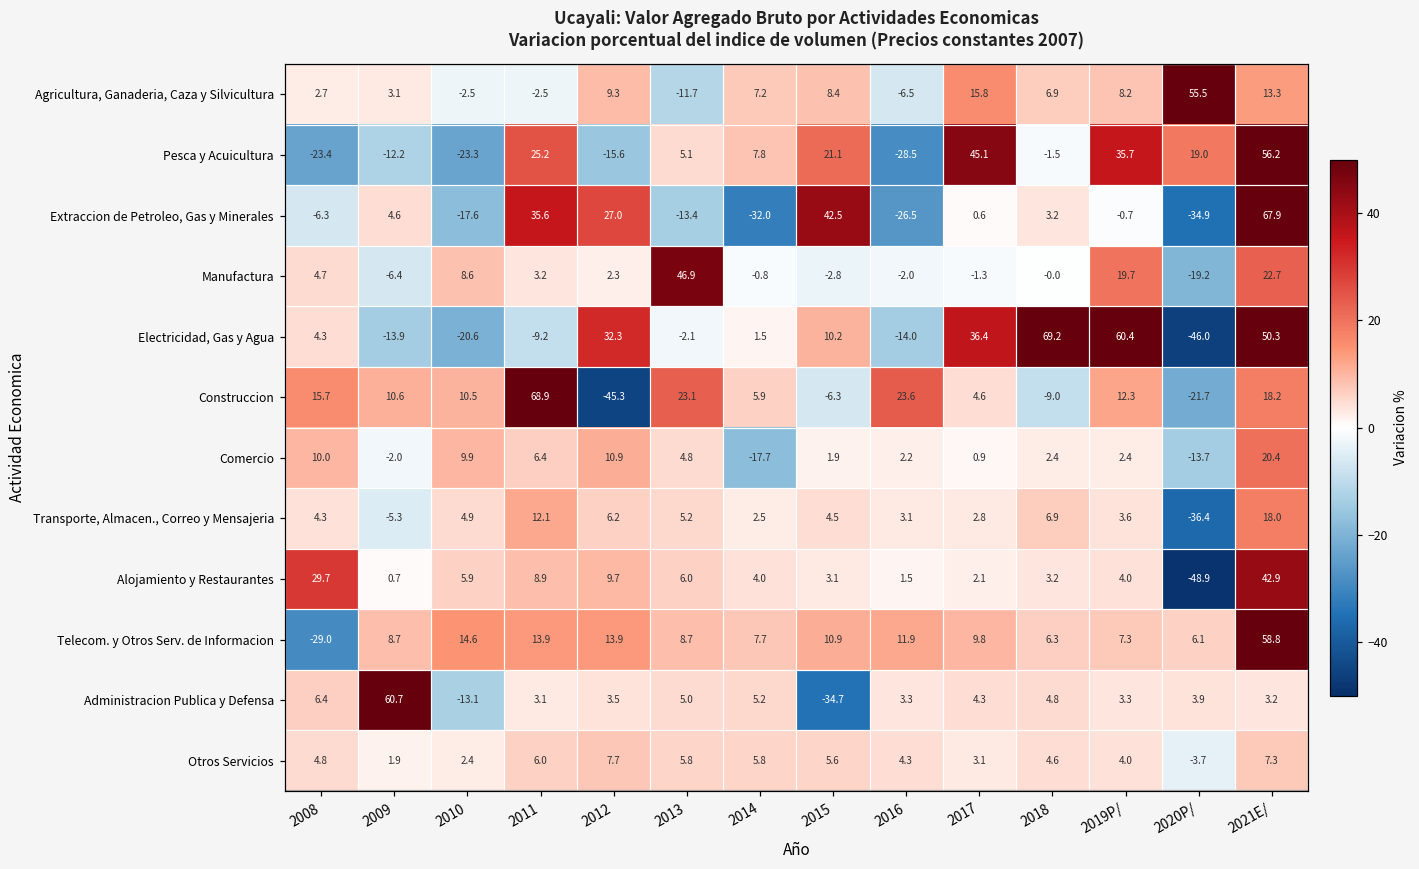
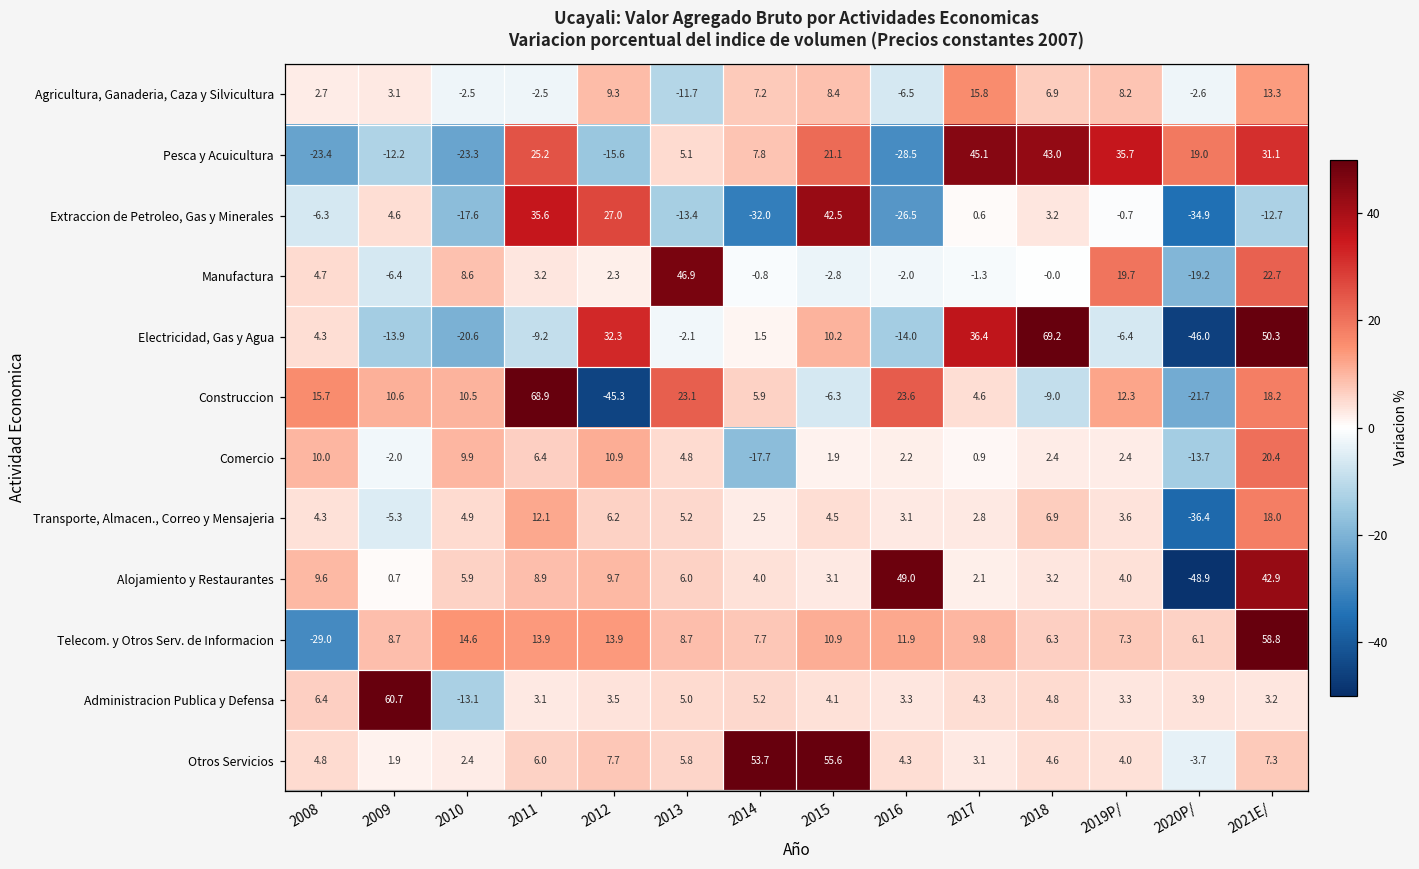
  {
    "Agricultura, Ganaderia, Caza y Silvicultura": {
      "2008": 2.7,
      "2009": 3.1,
      "2010": -2.5,
      "2011": -2.5,
      "2012": 9.3,
      "2013": -11.7,
      "2014": 7.2,
      "2015": 8.4,
      "2016": -6.5,
      "2017": 15.8,
      "2018": 6.9,
      "2019P/": 8.2,
-     "2020P/": 55.5,
+     "2020P/": -2.6,
      "2021E/": 13.3
    },
    "Pesca y Acuicultura": {
      "2008": -23.4,
      "2009": -12.2,
      "2010": -23.3,
      "2011": 25.2,
      "2012": -15.6,
      "2013": 5.1,
      "2014": 7.8,
      "2015": 21.1,
      "2016": -28.5,
      "2017": 45.1,
-     "2018": -1.5,
+     "2018": 43.0,
      "2019P/": 35.7,
      "2020P/": 19.0,
-     "2021E/": 56.2
+     "2021E/": 31.1
    },
    "Extraccion de Petroleo, Gas y Minerales": {
      "2008": -6.3,
      "2009": 4.6,
      "2010": -17.6,
      "2011": 35.6,
      "2012": 27.0,
      "2013": -13.4,
      "2014": -32.0,
      "2015": 42.5,
      "2016": -26.5,
      "2017": 0.6,
      "2018": 3.2,
      "2019P/": -0.7,
      "2020P/": -34.9,
-     "2021E/": 67.9
+     "2021E/": -12.7
    },
    "Manufactura": {
      "2008": 4.7,
      "2009": -6.4,
      "2010": 8.6,
      "2011": 3.2,
      "2012": 2.3,
      "2013": 46.9,
      "2014": -0.8,
      "2015": -2.8,
      "2016": -2.0,
      "2017": -1.3,
      "2018": -0.0,
      "2019P/": 19.7,
      "2020P/": -19.2,
      "2021E/": 22.7
    },
    "Electricidad, Gas y Agua": {
      "2008": 4.3,
      "2009": -13.9,
      "2010": -20.6,
      "2011": -9.2,
      "2012": 32.3,
      "2013": -2.1,
      "2014": 1.5,
      "2015": 10.2,
      "2016": -14.0,
      "2017": 36.4,
      "2018": 69.2,
-     "2019P/": 60.4,
+     "2019P/": -6.4,
      "2020P/": -46.0,
      "2021E/": 50.3
    },
    "Construccion": {
      "2008": 15.7,
      "2009": 10.6,
      "2010": 10.5,
      "2011": 68.9,
      "2012": -45.3,
      "2013": 23.1,
      "2014": 5.9,
      "2015": -6.3,
      "2016": 23.6,
      "2017": 4.6,
      "2018": -9.0,
      "2019P/": 12.3,
      "2020P/": -21.7,
      "2021E/": 18.2
    },
    "Comercio": {
      "2008": 10.0,
      "2009": -2.0,
      "2010": 9.9,
      "2011": 6.4,
      "2012": 10.9,
      "2013": 4.8,
      "2014": -17.7,
      "2015": 1.9,
      "2016": 2.2,
      "2017": 0.9,
      "2018": 2.4,
      "2019P/": 2.4,
      "2020P/": -13.7,
      "2021E/": 20.4
    },
    "Transporte, Almacen., Correo y Mensajeria": {
      "2008": 4.3,
      "2009": -5.3,
      "2010": 4.9,
      "2011": 12.1,
      "2012": 6.2,
      "2013": 5.2,
      "2014": 2.5,
      "2015": 4.5,
      "2016": 3.1,
      "2017": 2.8,
      "2018": 6.9,
      "2019P/": 3.6,
      "2020P/": -36.4,
      "2021E/": 18.0
    },
    "Alojamiento y Restaurantes": {
-     "2008": 29.7,
+     "2008": 9.6,
      "2009": 0.7,
      "2010": 5.9,
      "2011": 8.9,
      "2012": 9.7,
      "2013": 6.0,
      "2014": 4.0,
      "2015": 3.1,
-     "2016": 1.5,
+     "2016": 49.0,
      "2017": 2.1,
      "2018": 3.2,
      "2019P/": 4.0,
      "2020P/": -48.9,
      "2021E/": 42.9
    },
    "Telecom. y Otros Serv. de Informacion": {
      "2008": -29.0,
      "2009": 8.7,
      "2010": 14.6,
      "2011": 13.9,
      "2012": 13.9,
      "2013": 8.7,
      "2014": 7.7,
      "2015": 10.9,
      "2016": 11.9,
      "2017": 9.8,
      "2018": 6.3,
      "2019P/": 7.3,
      "2020P/": 6.1,
      "2021E/": 58.8
    },
    "Administracion Publica y Defensa": {
      "2008": 6.4,
      "2009": 60.7,
      "2010": -13.1,
      "2011": 3.1,
      "2012": 3.5,
      "2013": 5.0,
      "2014": 5.2,
-     "2015": -34.7,
+     "2015": 4.1,
      "2016": 3.3,
      "2017": 4.3,
      "2018": 4.8,
      "2019P/": 3.3,
      "2020P/": 3.9,
      "2021E/": 3.2
    },
    "Otros Servicios": {
      "2008": 4.8,
      "2009": 1.9,
      "2010": 2.4,
      "2011": 6.0,
      "2012": 7.7,
      "2013": 5.8,
-     "2014": 5.8,
-     "2015": 5.6,
+     "2014": 53.7,
+     "2015": 55.6,
      "2016": 4.3,
      "2017": 3.1,
      "2018": 4.6,
      "2019P/": 4.0,
      "2020P/": -3.7,
      "2021E/": 7.3
    }
  }
